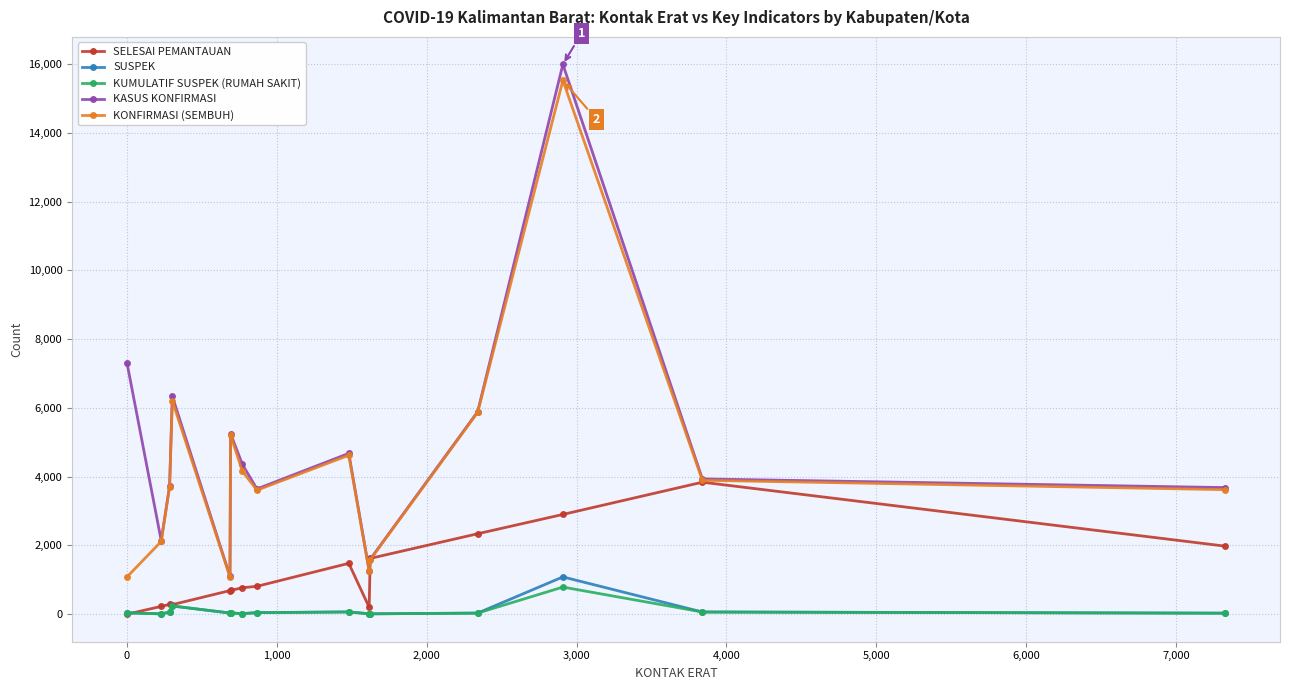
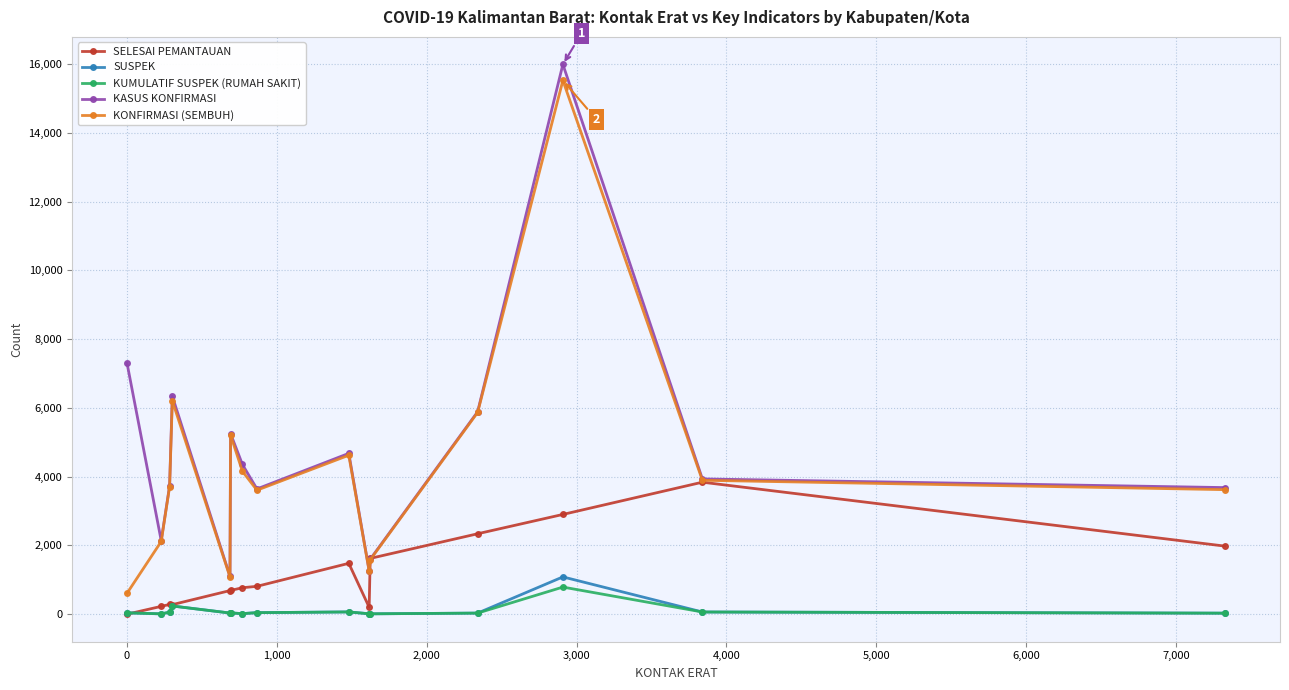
  {
    "KASUS KONFIRMASI": {
      "0": "7,300"
    },
    "KONFIRMASI (SEMBUH)": {
-     "0": "1,100"
+     "0": "600"
    }
  }
